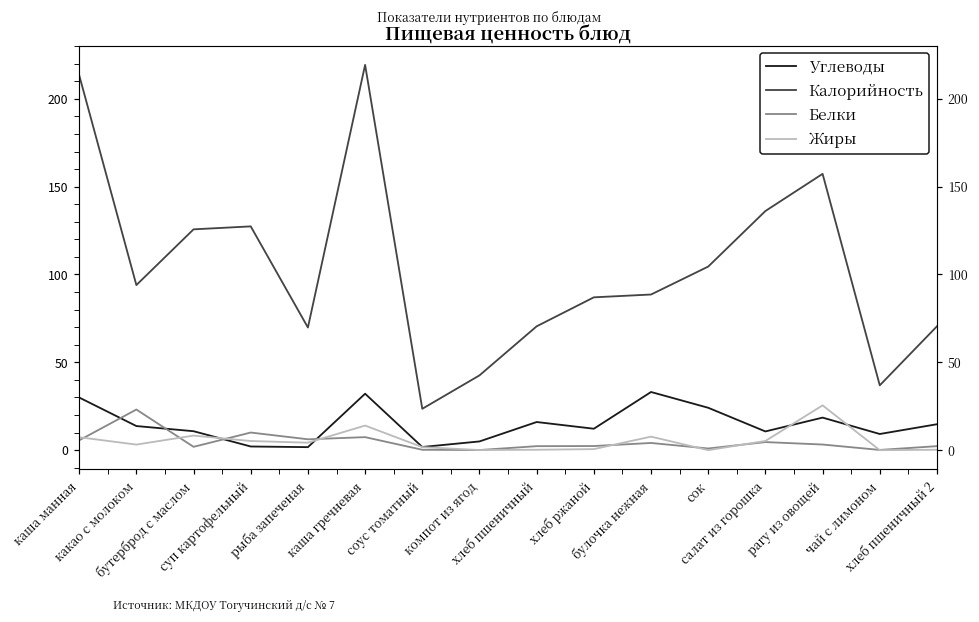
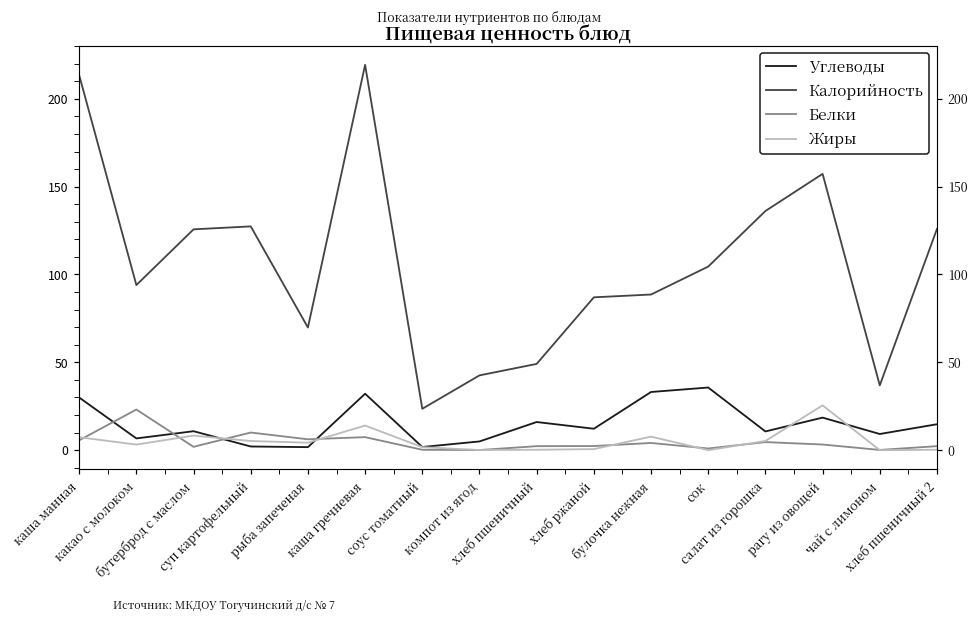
  {
    "Углеводы": {
      "каша манная": 30,
-     "какао с молоком": 14,
+     "какао с молоком": 7,
      "бутерброд с маслом": 11,
      "суп картофельный": 2,
      "рыба запеченая": 2,
      "каша гречневая": 32,
      "компот из ягод": 5,
      "хлеб пшеничный": 16,
      "хлеб ржаной": 12,
      "булочка нежная": 33,
-     "сок": 24,
+     "сок": 36,
      "салат из горошка": 11,
      "рагу из овощей": 19,
      "чай с лимоном": 9,
      "хлеб пшеничный 2": 15
    },
    "Калорийность": {
      "каша манная": 213,
      "какао с молоком": 94,
      "бутерброд с маслом": 126,
      "суп картофельный": 127,
      "рыба запеченая": 70,
      "каша гречневая": 219,
      "соус томатный": 24,
      "компот из ягод": 43,
-     "хлеб пшеничный": 71,
+     "хлеб пшеничный": 49,
      "хлеб ржаной": 87,
      "булочка нежная": 89,
      "сок": 105,
      "салат из горошка": 136,
      "рагу из овощей": 157,
      "чай с лимоном": 37,
-     "хлеб пшеничный 2": 71
+     "хлеб пшеничный 2": 126
    },
    "Белки": {
      "каша манная": 6,
      "какао с молоком": 23,
      "бутерброд с маслом": 2,
      "суп картофельный": 10,
      "рыба запеченая": 6,
      "каша гречневая": 7,
      "хлеб пшеничный": 2,
      "хлеб ржаной": 2,
      "булочка нежная": 4,
      "рагу из овощей": 3,
      "хлеб пшеничный 2": 2
    },
    "Жиры": {
      "каша манная": 7,
      "какао с молоком": 3,
      "бутерброд с маслом": 8,
      "суп картофельный": 5,
      "рыба запеченая": 4,
      "каша гречневая": 14,
      "хлеб пшеничный": 0,
      "хлеб ржаной": 1,
      "булочка нежная": 8,
      "рагу из овощей": 26,
      "хлеб пшеничный 2": 0
    }
  }
